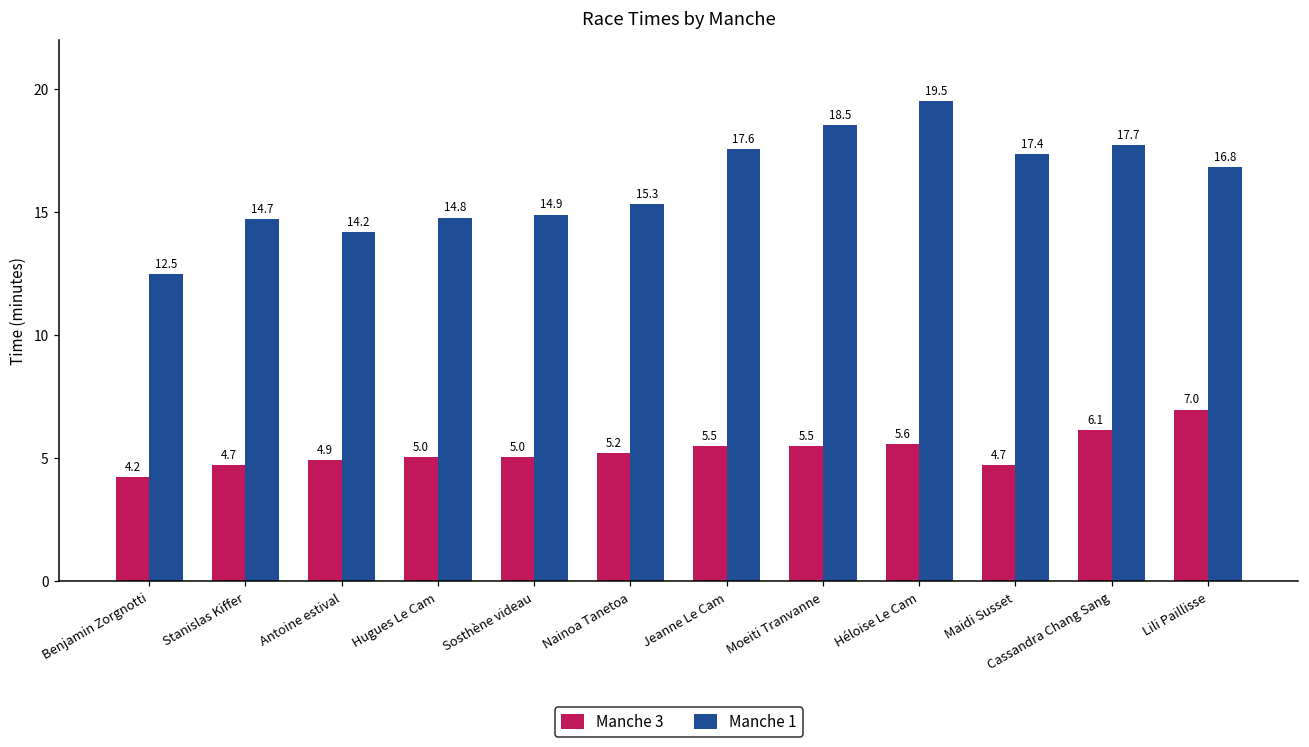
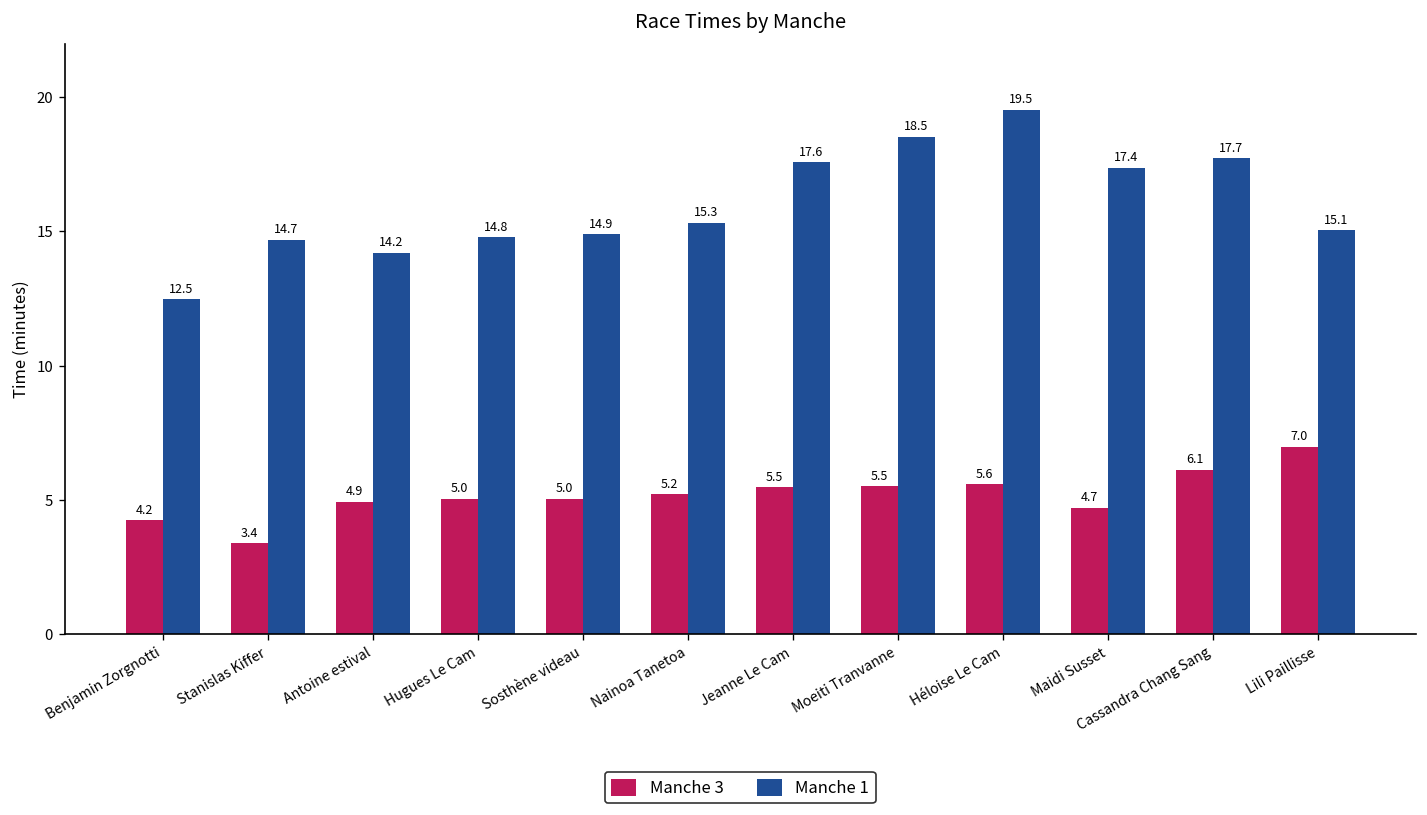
  {
    "Manche 3": {
      "Benjamin Zorgnotti": 4.2,
-     "Stanislas Kiffer": 4.7,
+     "Stanislas Kiffer": 3.4,
      "Antoine estival": 4.9,
      "Hugues Le Cam": 5.0,
      "Sosthène videau": 5.0,
      "Nainoa Tanetoa": 5.2,
      "Jeanne Le Cam": 5.5,
      "Moeiti Tranvanne": 5.5,
      "Héloise Le Cam": 5.6,
      "Maidi Susset": 4.7,
      "Cassandra Chang Sang": 6.1,
      "Lili Paillisse": 7.0
    },
    "Manche 1": {
      "Benjamin Zorgnotti": 12.5,
      "Stanislas Kiffer": 14.7,
      "Antoine estival": 14.2,
      "Hugues Le Cam": 14.8,
      "Sosthène videau": 14.9,
      "Nainoa Tanetoa": 15.3,
      "Jeanne Le Cam": 17.6,
      "Moeiti Tranvanne": 18.5,
      "Héloise Le Cam": 19.5,
      "Maidi Susset": 17.4,
      "Cassandra Chang Sang": 17.7,
-     "Lili Paillisse": 16.8
+     "Lili Paillisse": 15.1
    }
  }
